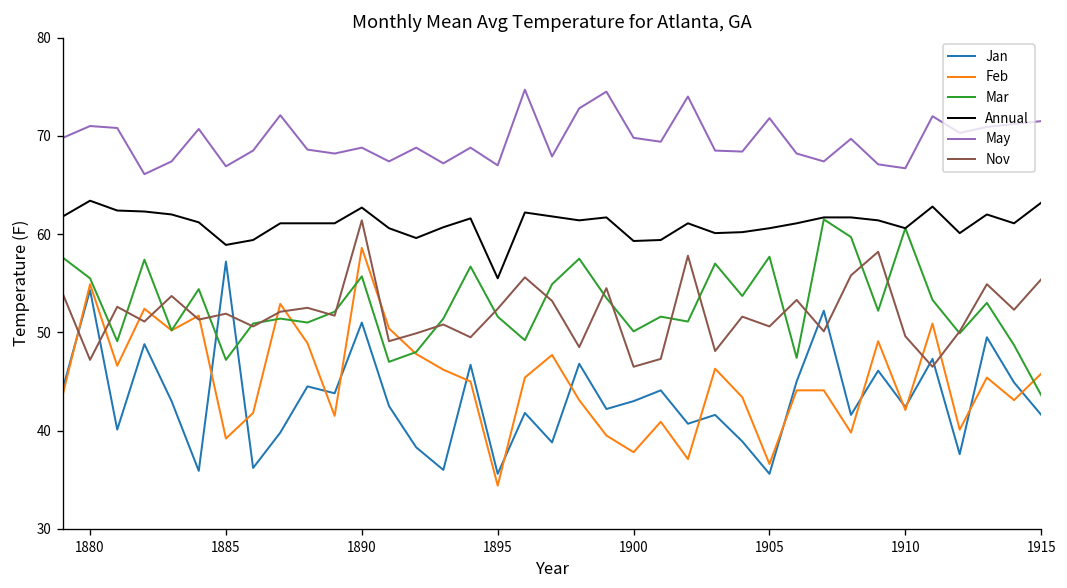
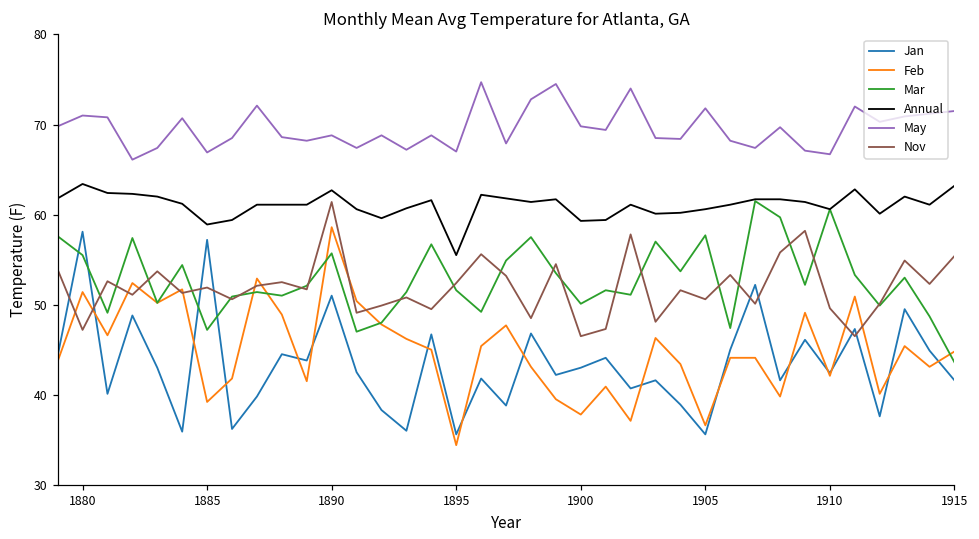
  {
    "Jan": {
-     "1880": 54,
+     "1880": 58,
      "1885": 57,
      "1890": 51,
      "1895": 36,
      "1900": 43,
      "1905": 36,
      "1915": 42
    },
    "Feb": {
-     "1880": 55,
+     "1880": 51,
      "1885": 39,
      "1890": 59,
      "1895": 34,
      "1900": 38,
      "1905": 37,
-     "1915": 46
+     "1915": 45
    },
    "Mar": {
      "1880": 56,
      "1885": 47,
      "1890": 56,
      "1895": 52,
      "1900": 50,
      "1905": 58,
      "1915": 44
    },
    "Annual": {
      "1880": 63,
      "1885": 59,
      "1890": 63,
      "1895": 56,
      "1900": 59,
      "1905": 61,
      "1915": 63
    },
    "May": {
      "1880": 71,
      "1885": 67,
      "1890": 69,
      "1895": 67,
      "1900": 70,
      "1905": 72,
      "1910": 67,
      "1915": 72
    },
    "Nov": {
      "1880": 47,
      "1885": 52,
      "1890": 61,
      "1895": 52,
      "1900": 47,
      "1905": 51,
      "1910": 50,
      "1915": 55
    }
  }
